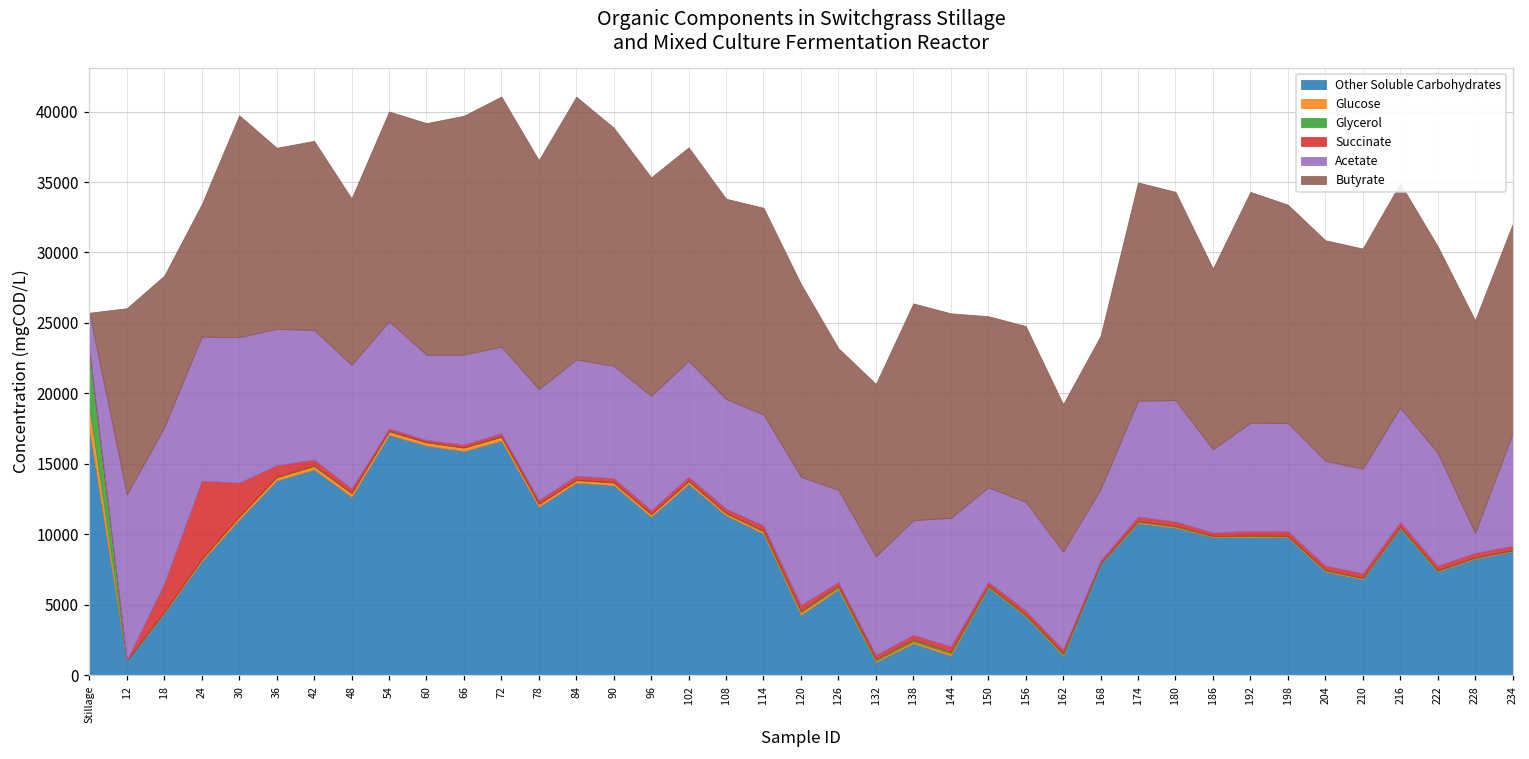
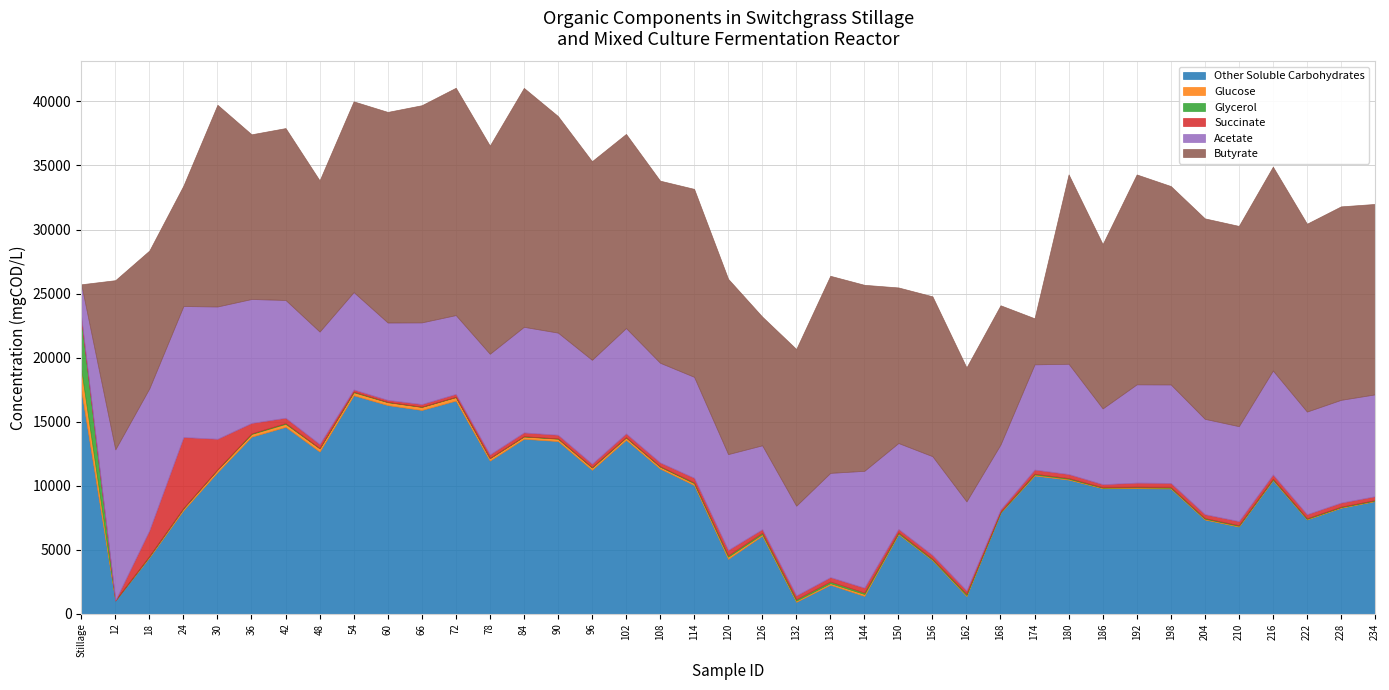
  {
    "Other Soluble Carbohydrates": {
      "Stillage": 17400,
      "30": 11100,
      "36": 13800,
      "42": 14600,
      "48": 12700,
      "54": 17100,
      "60": 16300,
      "66": 15900,
      "72": 16600
    },
    "Glucose": {
      "Stillage": 1700
    },
    "Succinate": {
      "18": 2000,
      "24": 5500,
      "30": 2400,
      "36": 800,
      "42": 400,
      "48": 300,
      "66": 200,
      "72": 200,
      "78": 300,
      "84": 300,
      "90": 300,
      "96": 300,
      "102": 300,
      "108": 300,
      "114": 400,
      "120": 400,
      "126": 300,
      "132": 300,
      "138": 300,
      "144": 400,
      "150": 300,
      "156": 300,
      "162": 300,
      "174": 300,
      "180": 300,
      "186": 200,
      "192": 300,
      "198": 300,
      "204": 300,
      "210": 300,
      "216": 300,
      "222": 300,
      "228": 300,
      "234": 300
    },
    "Acetate": {
      "12": 11800,
      "18": 11100,
      "24": 10200,
      "30": 10300,
      "36": 9700,
      "42": 9200,
      "48": 8800,
      "54": 7600,
      "60": 6000,
      "66": 6400,
      "72": 6200,
      "78": 7900,
      "84": 8200,
      "90": 8000,
      "96": 8100,
      "102": 8200,
      "108": 7800,
      "114": 7900,
-     "120": 9100,
+     "120": 7500,
      "126": 6500,
      "132": 7000,
      "138": 8100,
      "144": 9100,
      "150": 6700,
      "156": 7700,
      "162": 7000,
      "168": 5100,
      "174": 8200,
      "180": 8600,
      "186": 5900,
      "192": 7700,
      "198": 7700,
      "204": 7400,
      "210": 7400,
      "216": 8100,
      "222": 8000,
-     "228": 1400,
+     "228": 8000,
      "234": 8000
    },
    "Butyrate": {
      "12": 13200,
      "18": 10800,
      "24": 9400,
      "30": 15700,
      "36": 12900,
      "42": 13400,
      "48": 11800,
      "54": 14900,
      "60": 16400,
      "66": 17000,
      "72": 17700,
      "78": 16200,
      "84": 18600,
      "90": 16900,
      "96": 15500,
      "102": 15200,
      "108": 14200,
      "114": 14700,
      "120": 13700,
      "126": 10000,
      "132": 12200,
      "138": 15400,
      "144": 14500,
      "150": 12100,
      "156": 12500,
      "162": 10500,
      "168": 10900,
-     "174": 15500,
+     "174": 3600,
      "180": 14800,
      "186": 12800,
      "192": 16400,
      "198": 15500,
      "204": 15600,
      "210": 15600,
      "216": 15900,
      "222": 14700,
      "228": 15100,
      "234": 14900
    }
  }
